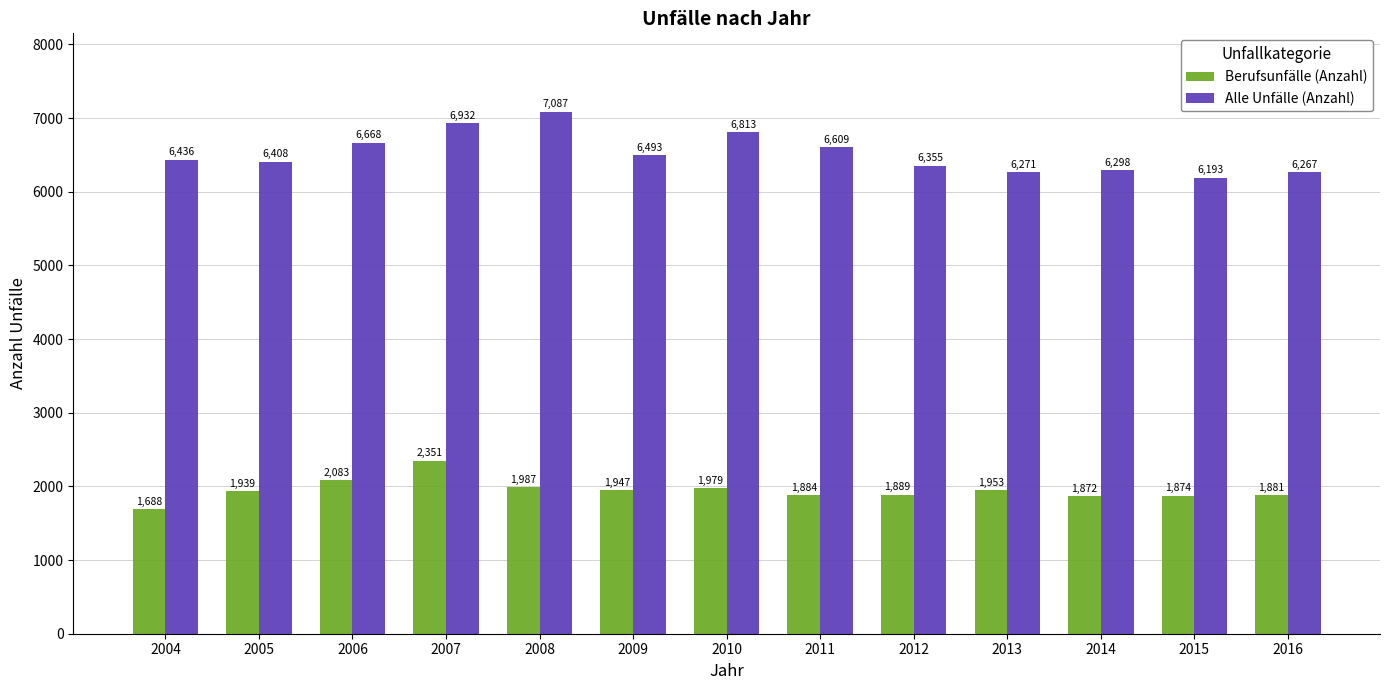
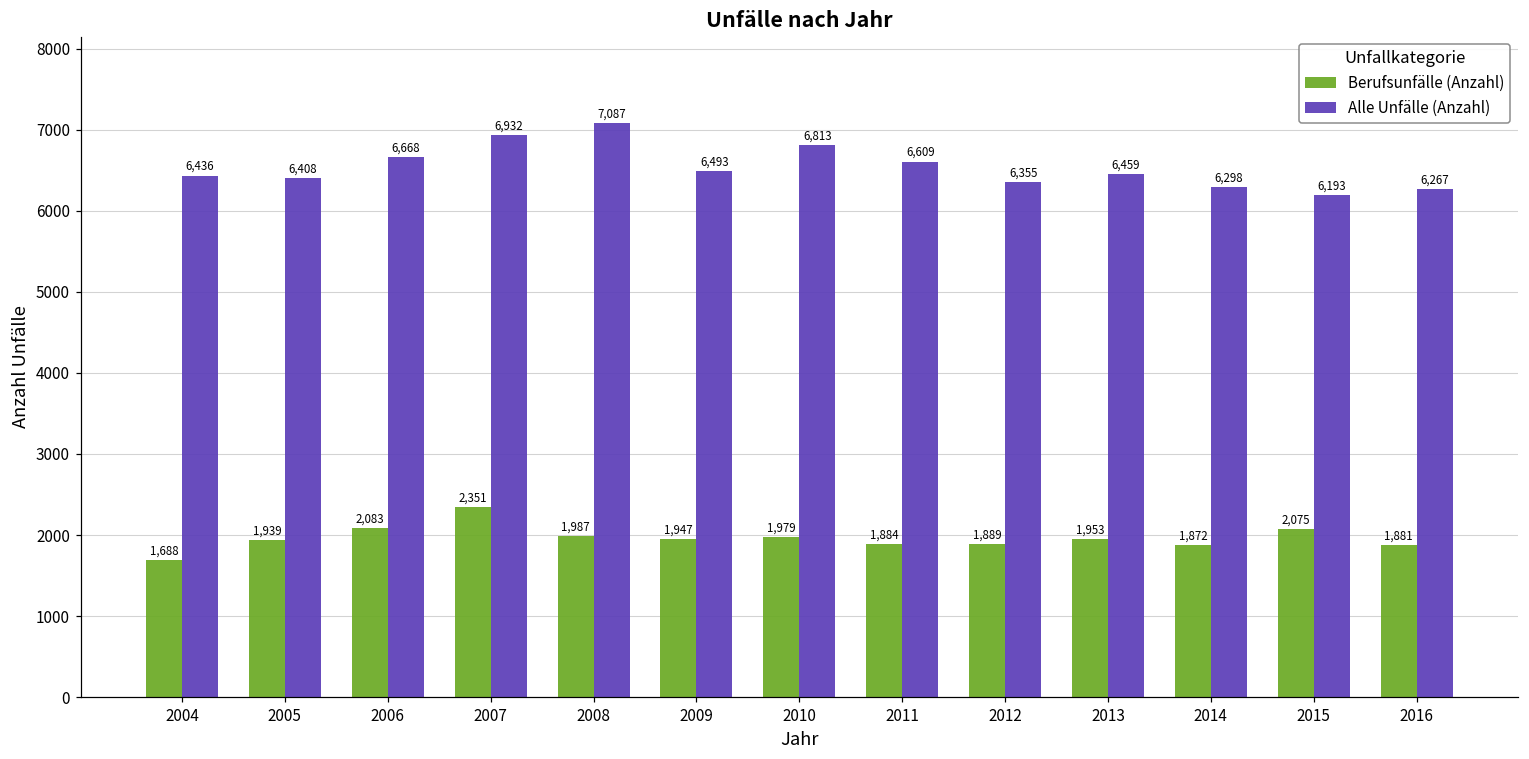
  {
    "Berufsunfälle (Anzahl)": {
      "2004": "1,688",
      "2005": "1,939",
      "2006": "2,083",
      "2007": "2,351",
      "2008": "1,987",
      "2009": "1,947",
      "2010": "1,979",
      "2011": "1,884",
      "2012": "1,889",
      "2013": "1,953",
      "2014": "1,872",
-     "2015": "1,874",
+     "2015": "2,075",
      "2016": "1,881"
    },
    "Alle Unfälle (Anzahl)": {
      "2004": "6,436",
      "2005": "6,408",
      "2006": "6,668",
      "2007": "6,932",
      "2008": "7,087",
      "2009": "6,493",
      "2010": "6,813",
      "2011": "6,609",
      "2012": "6,355",
-     "2013": "6,271",
+     "2013": "6,459",
      "2014": "6,298",
      "2015": "6,193",
      "2016": "6,267"
    }
  }
